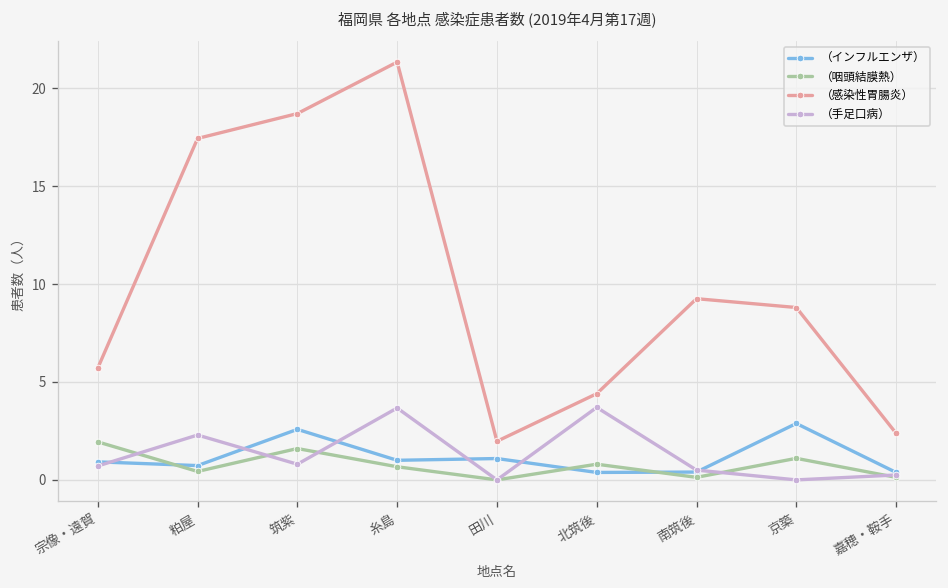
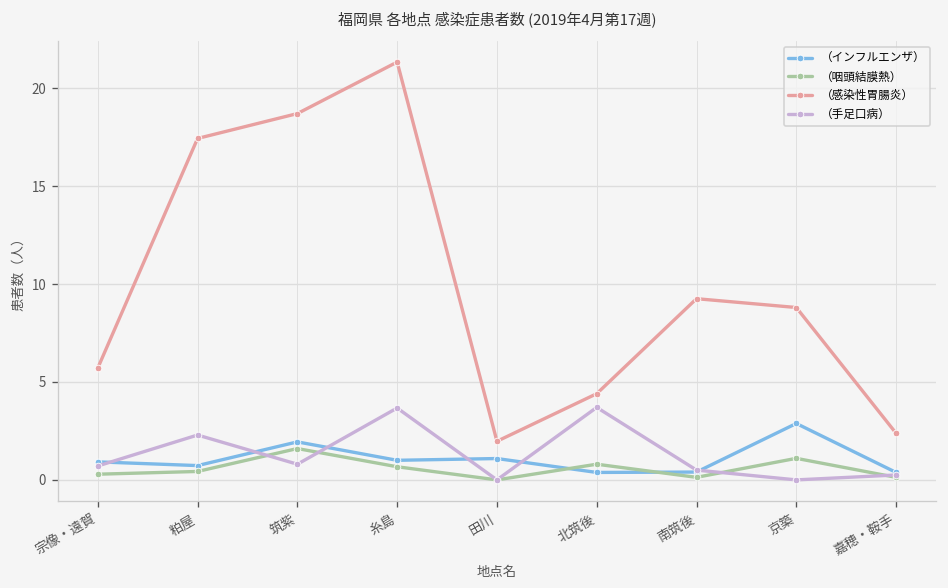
  {
    "（インフルエンザ）": {
      "宗像・遠賀": 0.9,
      "粕屋": 0.7,
-     "筑紫": 2.6,
+     "筑紫": 1.9,
      "糸島": 1.0,
      "田川": 1.1,
      "北筑後": 0.4,
      "京築": 2.9
    },
    "（咽頭結膜熱）": {
-     "宗像・遠賀": 1.9,
+     "宗像・遠賀": 0.3,
      "粕屋": 0.4,
      "筑紫": 1.6,
      "糸島": 0.7,
      "北筑後": 0.8,
      "南筑後": 0.1,
      "京築": 1.1
    },
    "（感染性胃腸炎）": {
      "宗像・遠賀": 5.7,
      "粕屋": 17.4,
      "筑紫": 18.7,
      "糸島": 21.3,
      "田川": 2.0,
      "北筑後": 4.4,
      "南筑後": 9.3,
      "京築": 8.8,
      "嘉穂・鞍手": 2.4
    },
    "（手足口病）": {
      "宗像・遠賀": 0.7,
      "粕屋": 2.3,
      "筑紫": 0.8,
      "糸島": 3.7,
      "北筑後": 3.7,
      "京築": 0.0
    }
  }
